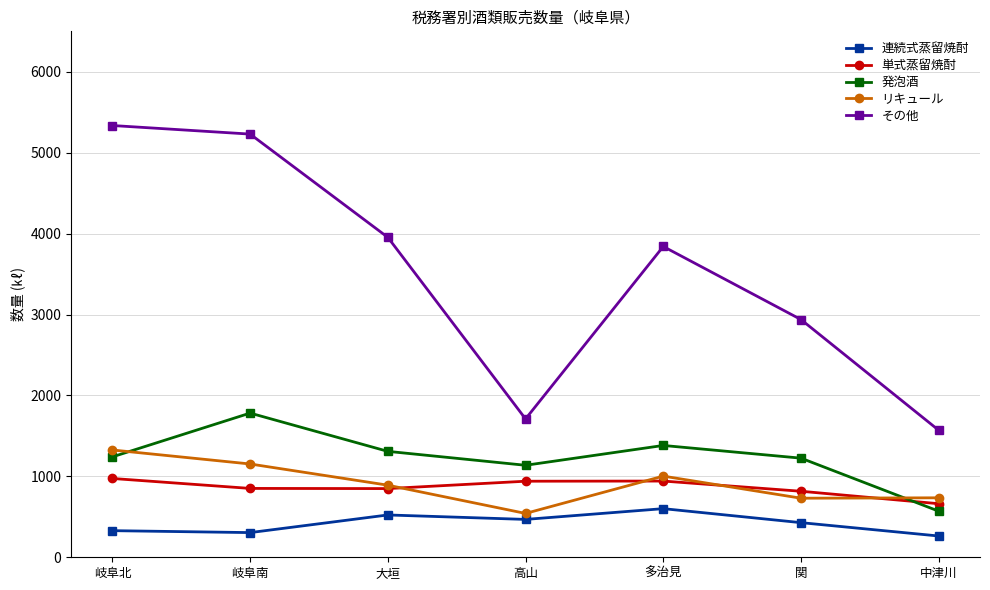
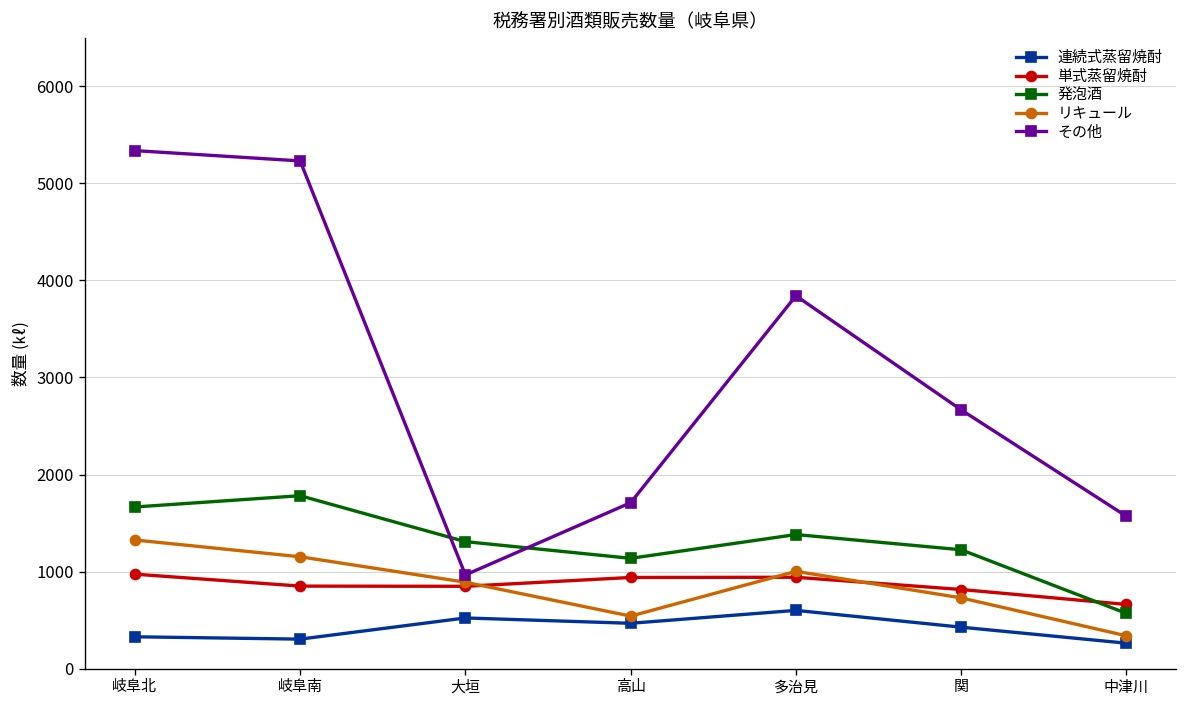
  {
    "連続式蒸留焼酎": {
      "岐阜北": 300,
      "岐阜南": 300,
      "大垣": 500,
      "高山": 500,
      "多治見": 600,
      "関": 400,
      "中津川": 300
    },
    "単式蒸留焼酎": {
      "岐阜北": 1000,
      "岐阜南": 900,
      "大垣": 800,
      "高山": 900,
      "多治見": 900,
      "関": 800,
      "中津川": 700
    },
    "発泡酒": {
-     "岐阜北": 1200,
+     "岐阜北": 1700,
      "岐阜南": 1800,
      "大垣": 1300,
      "高山": 1100,
      "多治見": 1400,
      "関": 1200,
      "中津川": 600
    },
    "リキュール": {
      "岐阜北": 1300,
      "岐阜南": 1200,
      "大垣": 900,
      "高山": 500,
      "多治見": 1000,
      "関": 700,
-     "中津川": 700
+     "中津川": 300
    },
    "その他": {
      "岐阜北": 5300,
      "岐阜南": 5200,
-     "大垣": 4000,
+     "大垣": 1000,
      "高山": 1700,
      "多治見": 3800,
-     "関": 2900,
+     "関": 2700,
      "中津川": 1600
    }
  }
